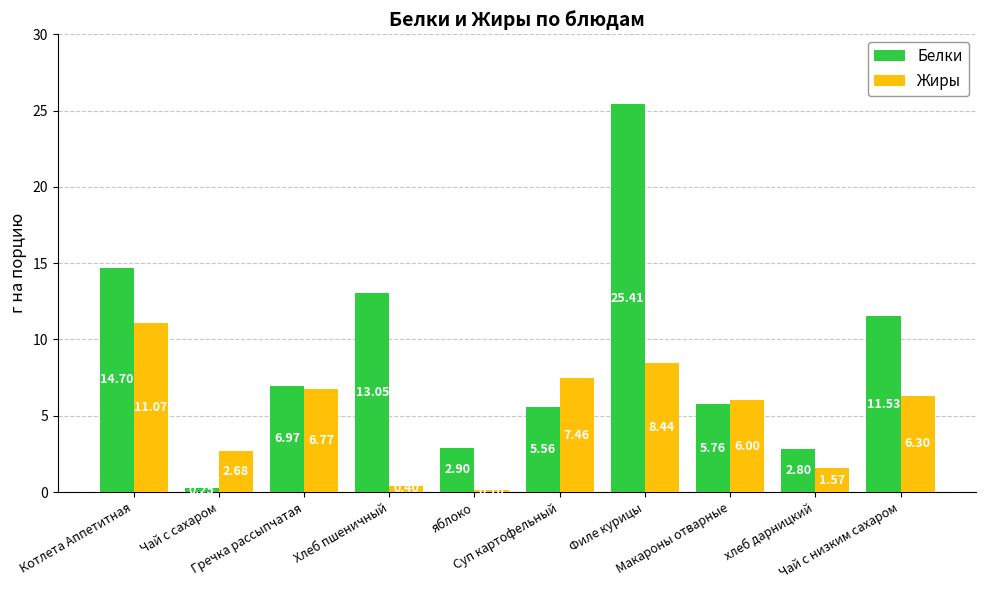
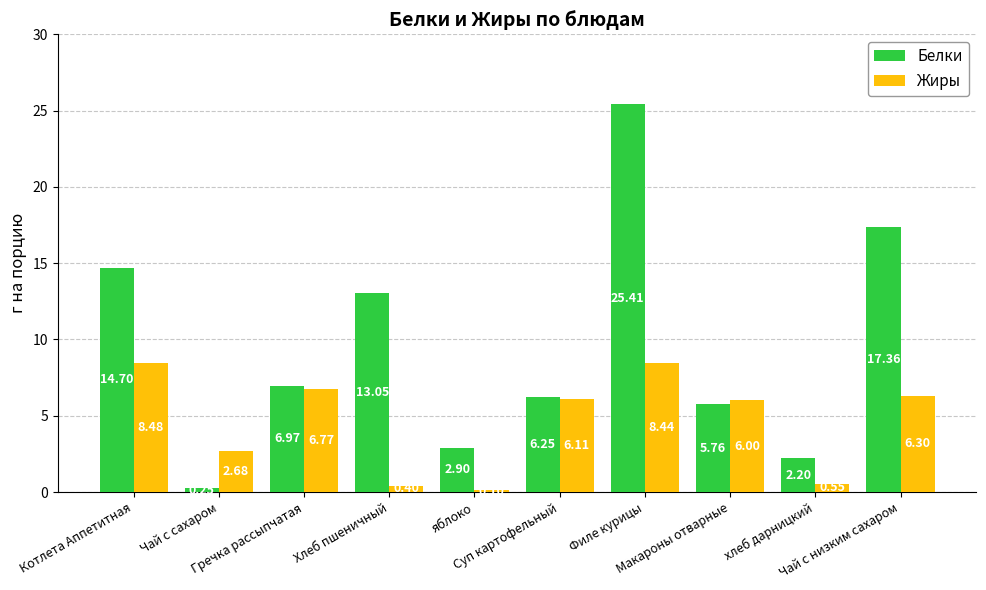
  {
    "Белки": {
      "Котлета Аппетитная": 14.70,
      "Гречка рассыпчатая": 6.97,
      "Хлеб пшеничный": 13.05,
      "яблоко": 2.90,
-     "Суп картофельный": 5.56,
+     "Суп картофельный": 6.25,
      "Филе курицы": 25.41,
      "Макароны отварные": 5.76,
-     "хлеб дарницкий": 2.80,
-     "Чай с низким сахаром": 11.53
+     "хлеб дарницкий": 2.20,
+     "Чай с низким сахаром": 17.36
    },
    "Жиры": {
-     "Котлета Аппетитная": 11.07,
+     "Котлета Аппетитная": 8.48,
      "Чай с сахаром": 2.68,
      "Гречка рассыпчатая": 6.77,
-     "Суп картофельный": 7.46,
+     "Суп картофельный": 6.11,
      "Филе курицы": 8.44,
      "Макароны отварные": 6.00,
-     "хлеб дарницкий": 1.57,
+     "хлеб дарницкий": 0.55,
      "Чай с низким сахаром": 6.30
    }
  }
